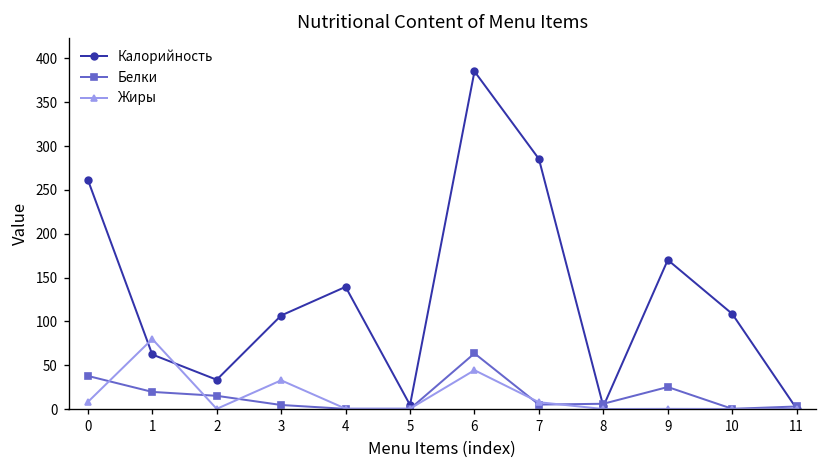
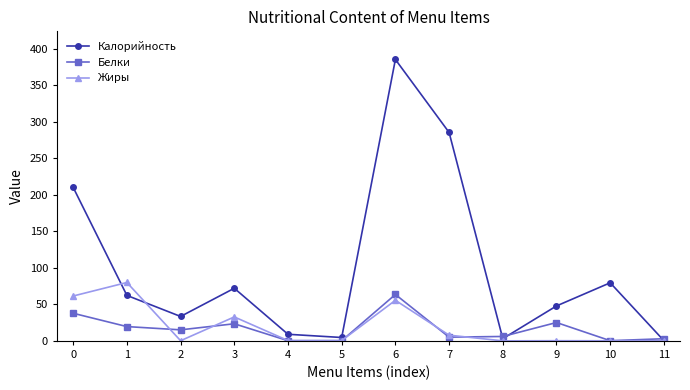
  {
    "Калорийность": {
-     "0": 260,
+     "0": 210,
      "1": 60,
      "2": 30,
-     "3": 110,
-     "4": 140,
+     "3": 70,
+     "4": 10,
      "5": 0,
      "6": 390,
      "7": 290,
-     "9": 170,
-     "10": 110
+     "9": 50,
+     "10": 80
    },
    "Белки": {
      "0": 40,
      "1": 20,
      "2": 20,
-     "3": 0,
+     "3": 20,
      "6": 60,
      "9": 30
    },
    "Жиры": {
-     "0": 10,
+     "0": 60,
      "1": 80,
      "2": 0,
      "3": 30,
-     "6": 40,
+     "6": 60,
      "9": 0
    }
  }
